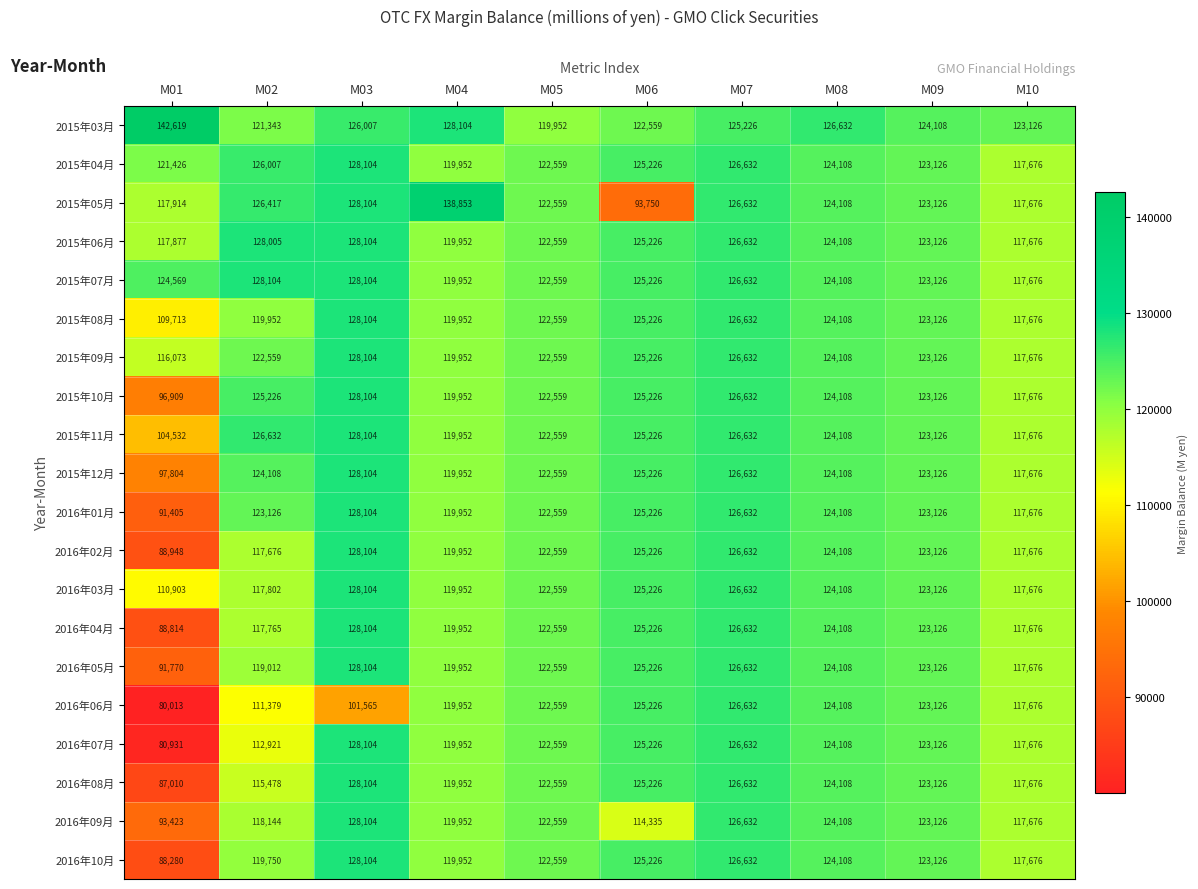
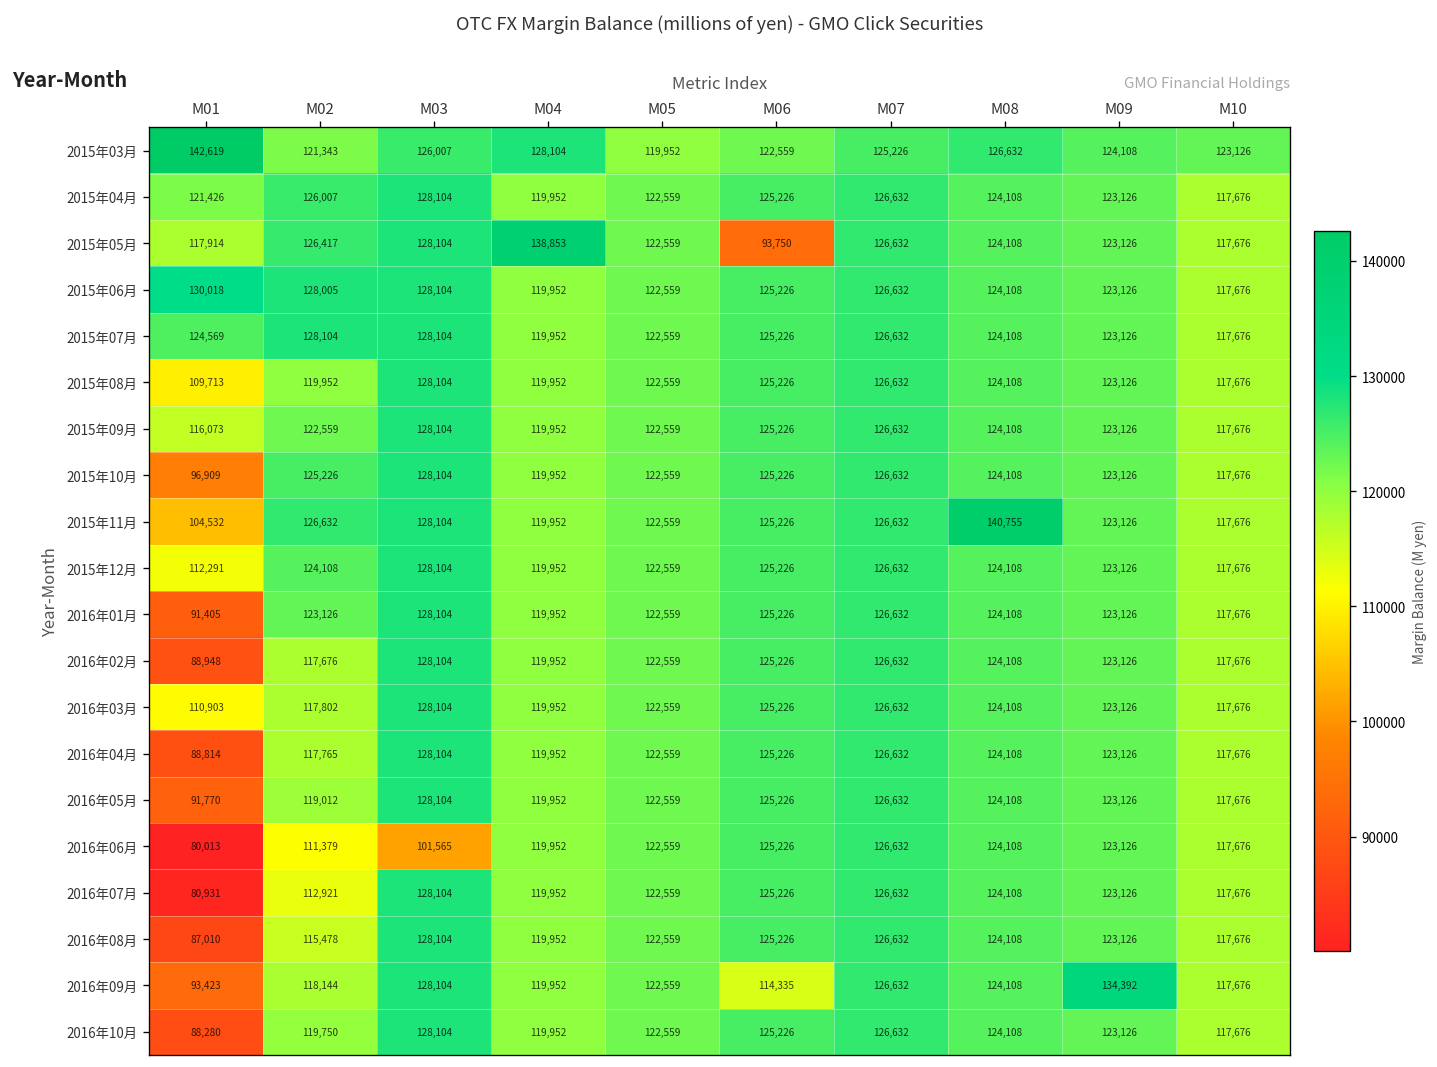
  {
    "2015年03月": {
      "M01": "142,619",
      "M02": "121,343",
      "M03": "126,007",
      "M04": "128,104",
      "M05": "119,952",
      "M06": "122,559",
      "M07": "125,226",
      "M08": "126,632",
      "M09": "124,108",
      "M10": "123,126"
    },
    "2015年04月": {
      "M01": "121,426",
      "M02": "126,007",
      "M03": "128,104",
      "M04": "119,952",
      "M05": "122,559",
      "M06": "125,226",
      "M07": "126,632",
      "M08": "124,108",
      "M09": "123,126",
      "M10": "117,676"
    },
    "2015年05月": {
      "M01": "117,914",
      "M02": "126,417",
      "M03": "128,104",
      "M04": "138,853",
      "M05": "122,559",
      "M06": "93,750",
      "M07": "126,632",
      "M08": "124,108",
      "M09": "123,126",
      "M10": "117,676"
    },
    "2015年06月": {
-     "M01": "117,877",
+     "M01": "130,018",
      "M02": "128,005",
      "M03": "128,104",
      "M04": "119,952",
      "M05": "122,559",
      "M06": "125,226",
      "M07": "126,632",
      "M08": "124,108",
      "M09": "123,126",
      "M10": "117,676"
    },
    "2015年07月": {
      "M01": "124,569",
      "M02": "128,104",
      "M03": "128,104",
      "M04": "119,952",
      "M05": "122,559",
      "M06": "125,226",
      "M07": "126,632",
      "M08": "124,108",
      "M09": "123,126",
      "M10": "117,676"
    },
    "2015年08月": {
      "M01": "109,713",
      "M02": "119,952",
      "M03": "128,104",
      "M04": "119,952",
      "M05": "122,559",
      "M06": "125,226",
      "M07": "126,632",
      "M08": "124,108",
      "M09": "123,126",
      "M10": "117,676"
    },
    "2015年09月": {
      "M01": "116,073",
      "M02": "122,559",
      "M03": "128,104",
      "M04": "119,952",
      "M05": "122,559",
      "M06": "125,226",
      "M07": "126,632",
      "M08": "124,108",
      "M09": "123,126",
      "M10": "117,676"
    },
    "2015年10月": {
      "M01": "96,909",
      "M02": "125,226",
      "M03": "128,104",
      "M04": "119,952",
      "M05": "122,559",
      "M06": "125,226",
      "M07": "126,632",
      "M08": "124,108",
      "M09": "123,126",
      "M10": "117,676"
    },
    "2015年11月": {
      "M01": "104,532",
      "M02": "126,632",
      "M03": "128,104",
      "M04": "119,952",
      "M05": "122,559",
      "M06": "125,226",
      "M07": "126,632",
-     "M08": "124,108",
+     "M08": "140,755",
      "M09": "123,126",
      "M10": "117,676"
    },
    "2015年12月": {
-     "M01": "97,804",
+     "M01": "112,291",
      "M02": "124,108",
      "M03": "128,104",
      "M04": "119,952",
      "M05": "122,559",
      "M06": "125,226",
      "M07": "126,632",
      "M08": "124,108",
      "M09": "123,126",
      "M10": "117,676"
    },
    "2016年01月": {
      "M01": "91,405",
      "M02": "123,126",
      "M03": "128,104",
      "M04": "119,952",
      "M05": "122,559",
      "M06": "125,226",
      "M07": "126,632",
      "M08": "124,108",
      "M09": "123,126",
      "M10": "117,676"
    },
    "2016年02月": {
      "M01": "88,948",
      "M02": "117,676",
      "M03": "128,104",
      "M04": "119,952",
      "M05": "122,559",
      "M06": "125,226",
      "M07": "126,632",
      "M08": "124,108",
      "M09": "123,126",
      "M10": "117,676"
    },
    "2016年03月": {
      "M01": "110,903",
      "M02": "117,802",
      "M03": "128,104",
      "M04": "119,952",
      "M05": "122,559",
      "M06": "125,226",
      "M07": "126,632",
      "M08": "124,108",
      "M09": "123,126",
      "M10": "117,676"
    },
    "2016年04月": {
      "M01": "88,814",
      "M02": "117,765",
      "M03": "128,104",
      "M04": "119,952",
      "M05": "122,559",
      "M06": "125,226",
      "M07": "126,632",
      "M08": "124,108",
      "M09": "123,126",
      "M10": "117,676"
    },
    "2016年05月": {
      "M01": "91,770",
      "M02": "119,012",
      "M03": "128,104",
      "M04": "119,952",
      "M05": "122,559",
      "M06": "125,226",
      "M07": "126,632",
      "M08": "124,108",
      "M09": "123,126",
      "M10": "117,676"
    },
    "2016年06月": {
      "M01": "80,013",
      "M02": "111,379",
      "M03": "101,565",
      "M04": "119,952",
      "M05": "122,559",
      "M06": "125,226",
      "M07": "126,632",
      "M08": "124,108",
      "M09": "123,126",
      "M10": "117,676"
    },
    "2016年07月": {
      "M01": "80,931",
      "M02": "112,921",
      "M03": "128,104",
      "M04": "119,952",
      "M05": "122,559",
      "M06": "125,226",
      "M07": "126,632",
      "M08": "124,108",
      "M09": "123,126",
      "M10": "117,676"
    },
    "2016年08月": {
      "M01": "87,010",
      "M02": "115,478",
      "M03": "128,104",
      "M04": "119,952",
      "M05": "122,559",
      "M06": "125,226",
      "M07": "126,632",
      "M08": "124,108",
      "M09": "123,126",
      "M10": "117,676"
    },
    "2016年09月": {
      "M01": "93,423",
      "M02": "118,144",
      "M03": "128,104",
      "M04": "119,952",
      "M05": "122,559",
      "M06": "114,335",
      "M07": "126,632",
      "M08": "124,108",
-     "M09": "123,126",
+     "M09": "134,392",
      "M10": "117,676"
    },
    "2016年10月": {
      "M01": "88,280",
      "M02": "119,750",
      "M03": "128,104",
      "M04": "119,952",
      "M05": "122,559",
      "M06": "125,226",
      "M07": "126,632",
      "M08": "124,108",
      "M09": "123,126",
      "M10": "117,676"
    }
  }
